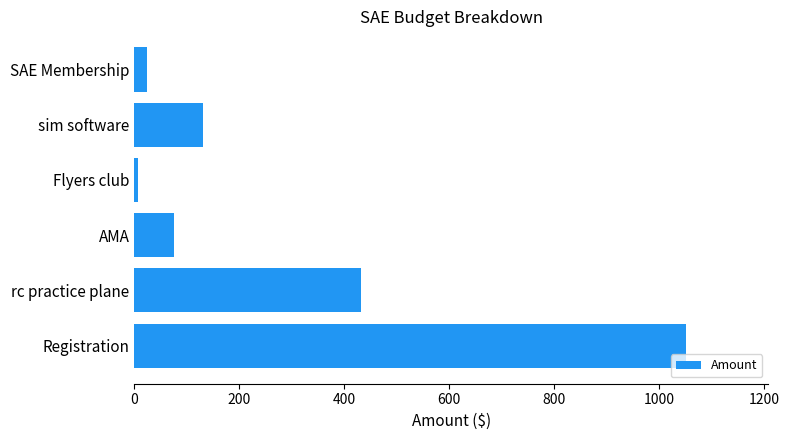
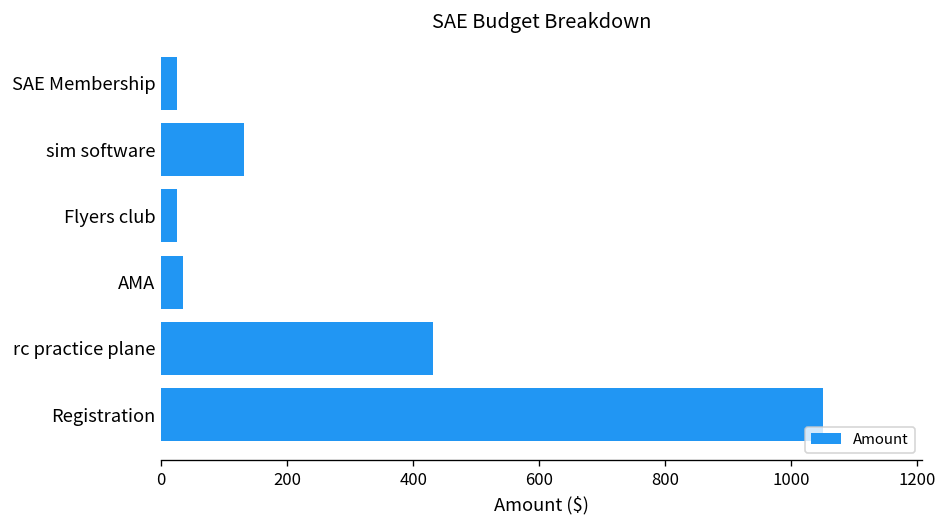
  {
    "SAE Membership": 30,
    "sim software": 130,
-   "Flyers club": 10,
-   "AMA": 80,
+   "Flyers club": 30,
+   "AMA": 30,
    "rc practice plane": 430,
    "Registration": 1050
  }
